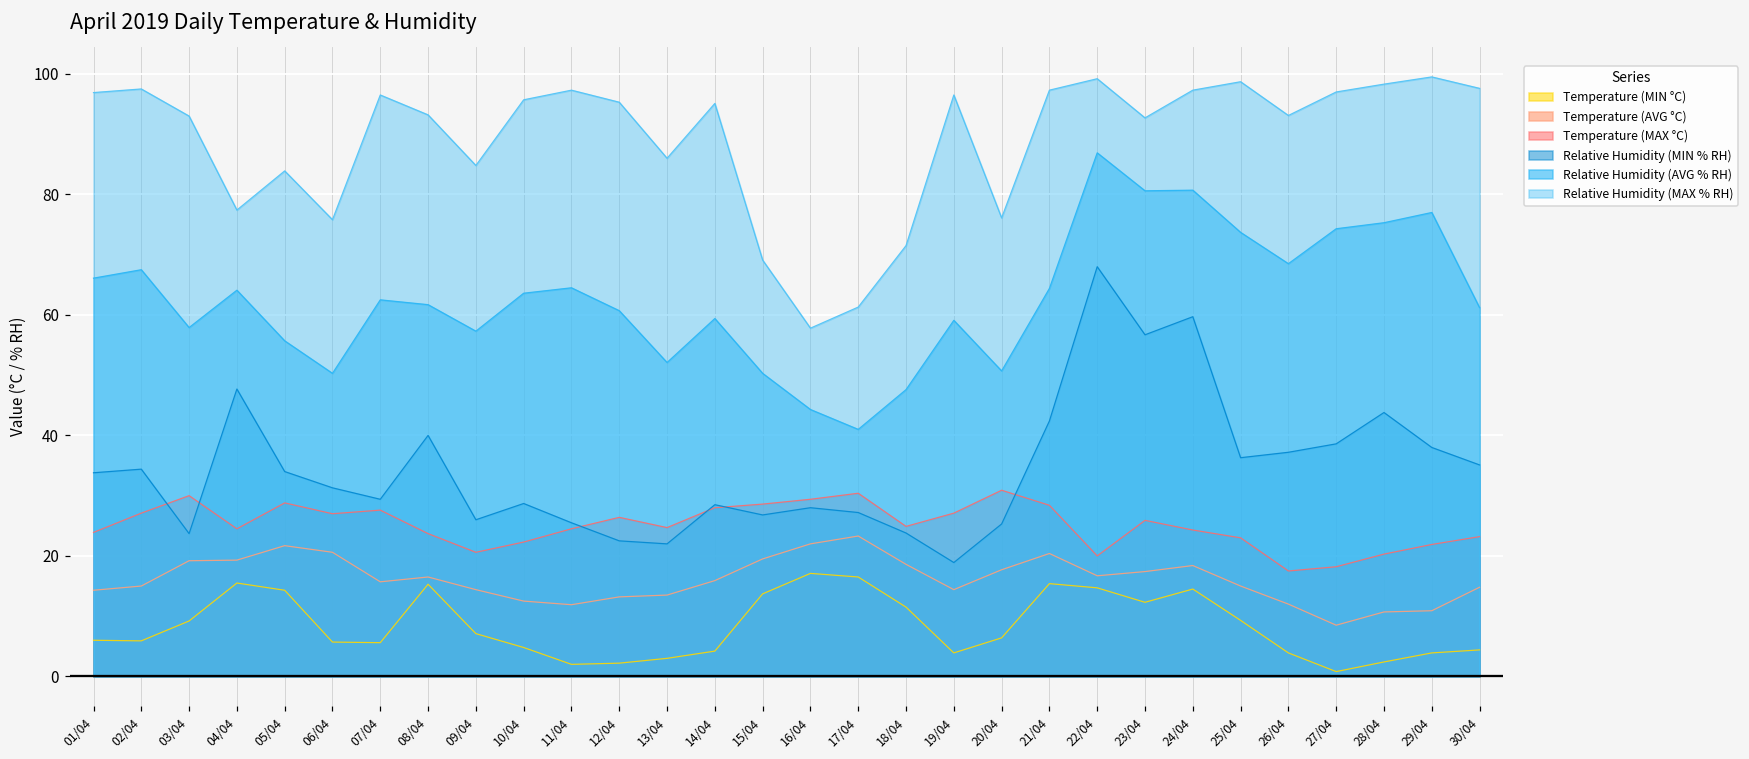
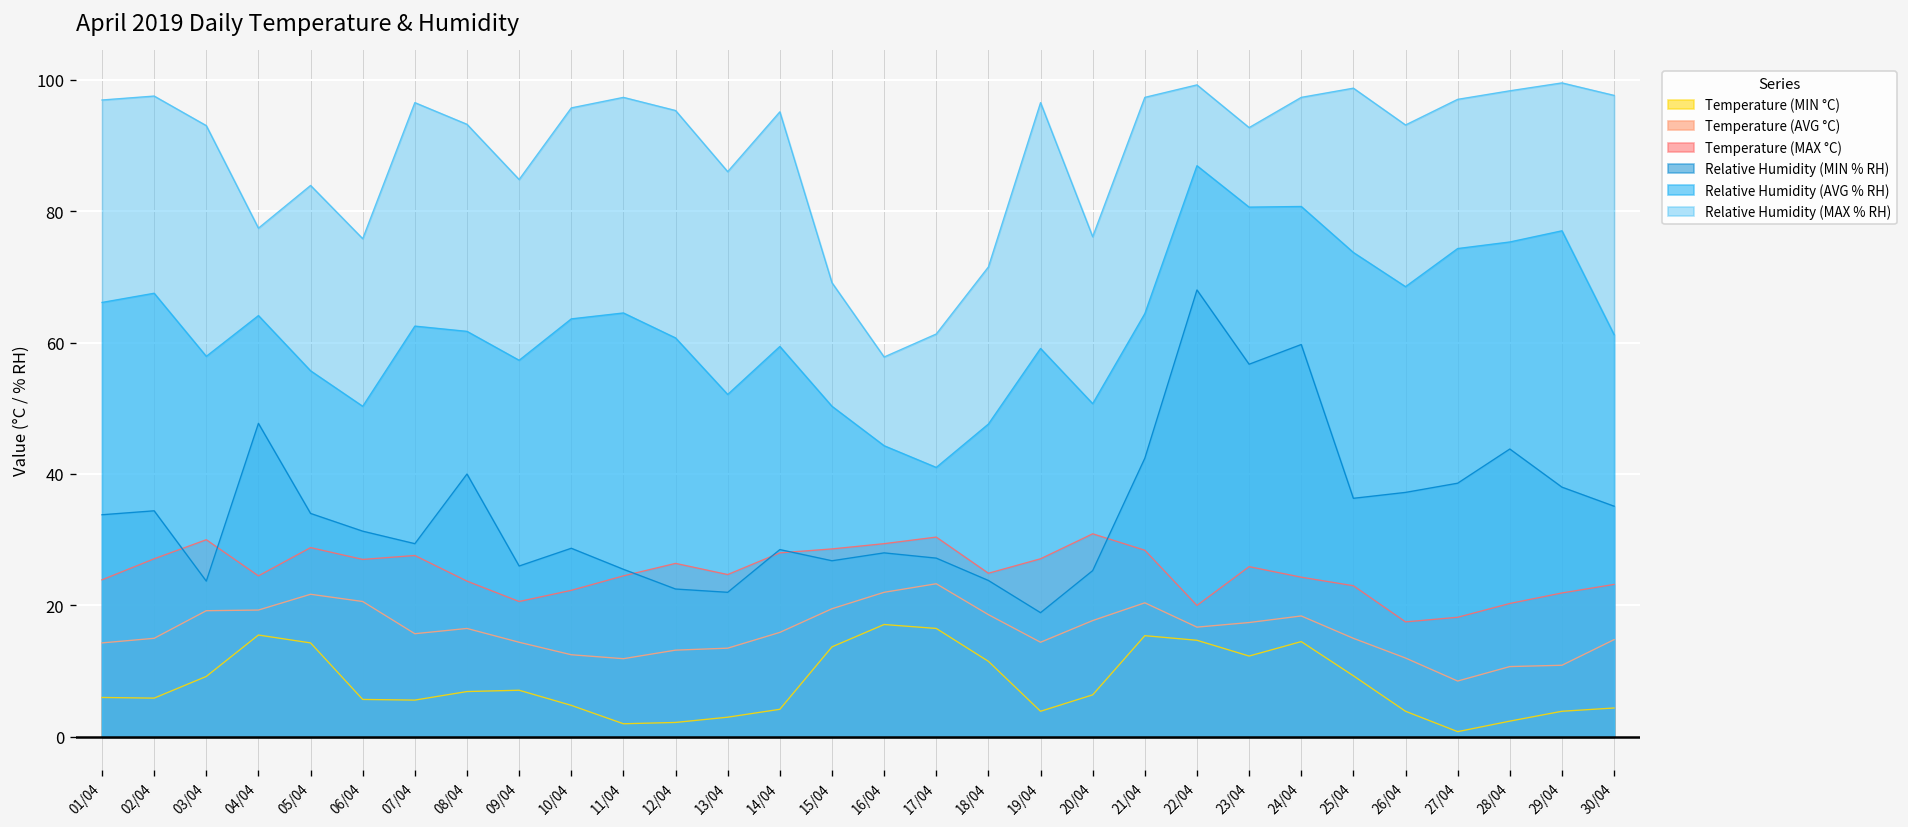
  {
    "Temperature (MIN °C)": {
      "01/04": 6,
      "02/04": 6,
      "03/04": 9,
      "04/04": 16,
      "05/04": 14,
      "06/04": 6,
      "07/04": 6,
-     "08/04": 15,
+     "08/04": 7,
      "09/04": 7,
      "10/04": 5,
      "11/04": 2,
      "12/04": 2,
      "13/04": 3,
      "14/04": 4,
      "15/04": 14,
      "16/04": 17,
      "17/04": 17,
      "18/04": 12,
      "19/04": 4,
      "20/04": 6,
      "21/04": 15,
      "22/04": 15,
      "23/04": 12,
      "24/04": 15,
      "25/04": 9,
      "26/04": 4,
      "27/04": 1,
      "28/04": 2,
      "29/04": 4,
      "30/04": 4
    }
  }
